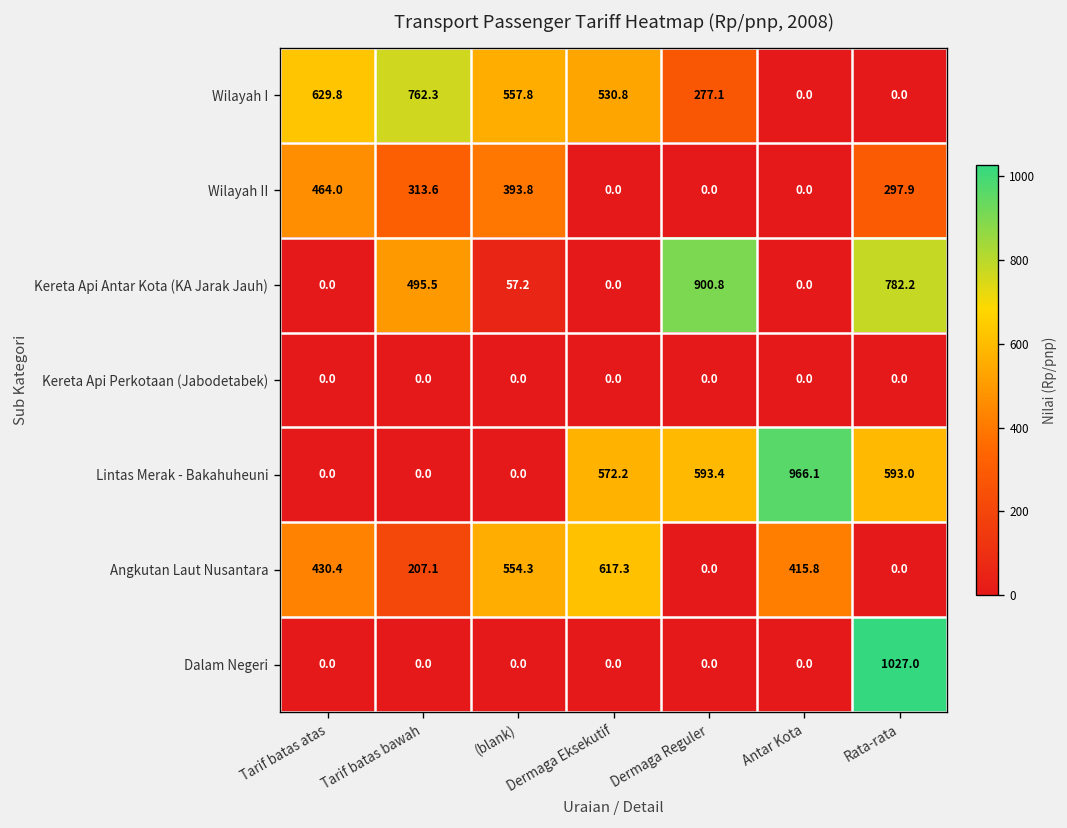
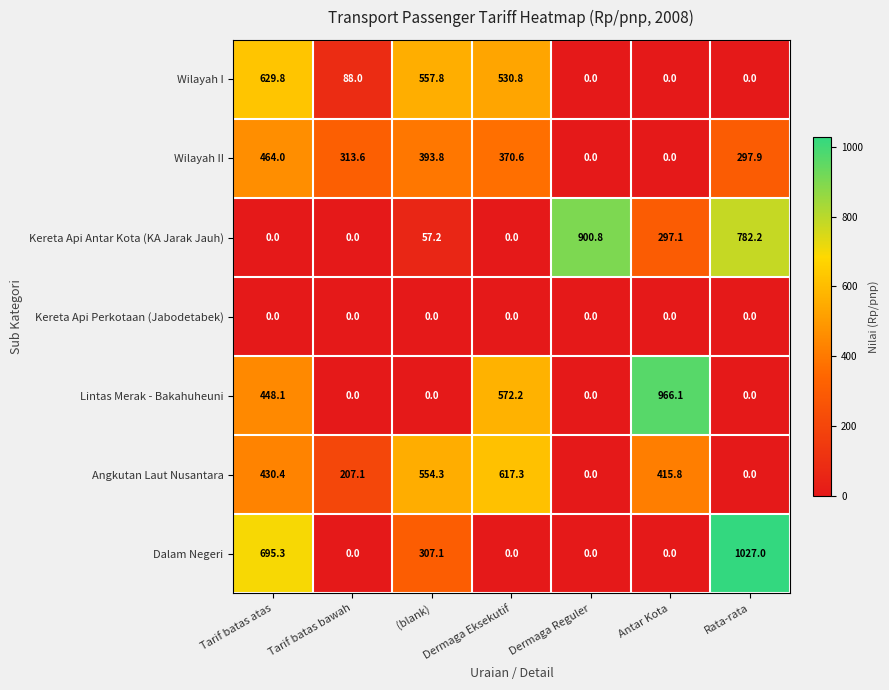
  {
    "Wilayah I": {
      "Tarif batas atas": 629.8,
-     "Tarif batas bawah": 762.3,
+     "Tarif batas bawah": 88.0,
      "(blank)": 557.8,
      "Dermaga Eksekutif": 530.8,
-     "Dermaga Reguler": 277.1,
+     "Dermaga Reguler": 0.0,
      "Antar Kota": 0.0,
      "Rata-rata": 0.0
    },
    "Wilayah II": {
      "Tarif batas atas": 464.0,
      "Tarif batas bawah": 313.6,
      "(blank)": 393.8,
-     "Dermaga Eksekutif": 0.0,
+     "Dermaga Eksekutif": 370.6,
      "Dermaga Reguler": 0.0,
      "Antar Kota": 0.0,
      "Rata-rata": 297.9
    },
    "Kereta Api Antar Kota (KA Jarak Jauh)": {
      "Tarif batas atas": 0.0,
-     "Tarif batas bawah": 495.5,
+     "Tarif batas bawah": 0.0,
      "(blank)": 57.2,
      "Dermaga Eksekutif": 0.0,
      "Dermaga Reguler": 900.8,
-     "Antar Kota": 0.0,
+     "Antar Kota": 297.1,
      "Rata-rata": 782.2
    },
    "Kereta Api Perkotaan (Jabodetabek)": {
      "Tarif batas atas": 0.0,
      "Tarif batas bawah": 0.0,
      "(blank)": 0.0,
      "Dermaga Eksekutif": 0.0,
      "Dermaga Reguler": 0.0,
      "Antar Kota": 0.0,
      "Rata-rata": 0.0
    },
    "Lintas Merak - Bakahuheuni": {
-     "Tarif batas atas": 0.0,
+     "Tarif batas atas": 448.1,
      "Tarif batas bawah": 0.0,
      "(blank)": 0.0,
      "Dermaga Eksekutif": 572.2,
-     "Dermaga Reguler": 593.4,
+     "Dermaga Reguler": 0.0,
      "Antar Kota": 966.1,
-     "Rata-rata": 593.0
+     "Rata-rata": 0.0
    },
    "Angkutan Laut Nusantara": {
      "Tarif batas atas": 430.4,
      "Tarif batas bawah": 207.1,
      "(blank)": 554.3,
      "Dermaga Eksekutif": 617.3,
      "Dermaga Reguler": 0.0,
      "Antar Kota": 415.8,
      "Rata-rata": 0.0
    },
    "Dalam Negeri": {
-     "Tarif batas atas": 0.0,
+     "Tarif batas atas": 695.3,
      "Tarif batas bawah": 0.0,
-     "(blank)": 0.0,
+     "(blank)": 307.1,
      "Dermaga Eksekutif": 0.0,
      "Dermaga Reguler": 0.0,
      "Antar Kota": 0.0,
      "Rata-rata": 1027.0
    }
  }
